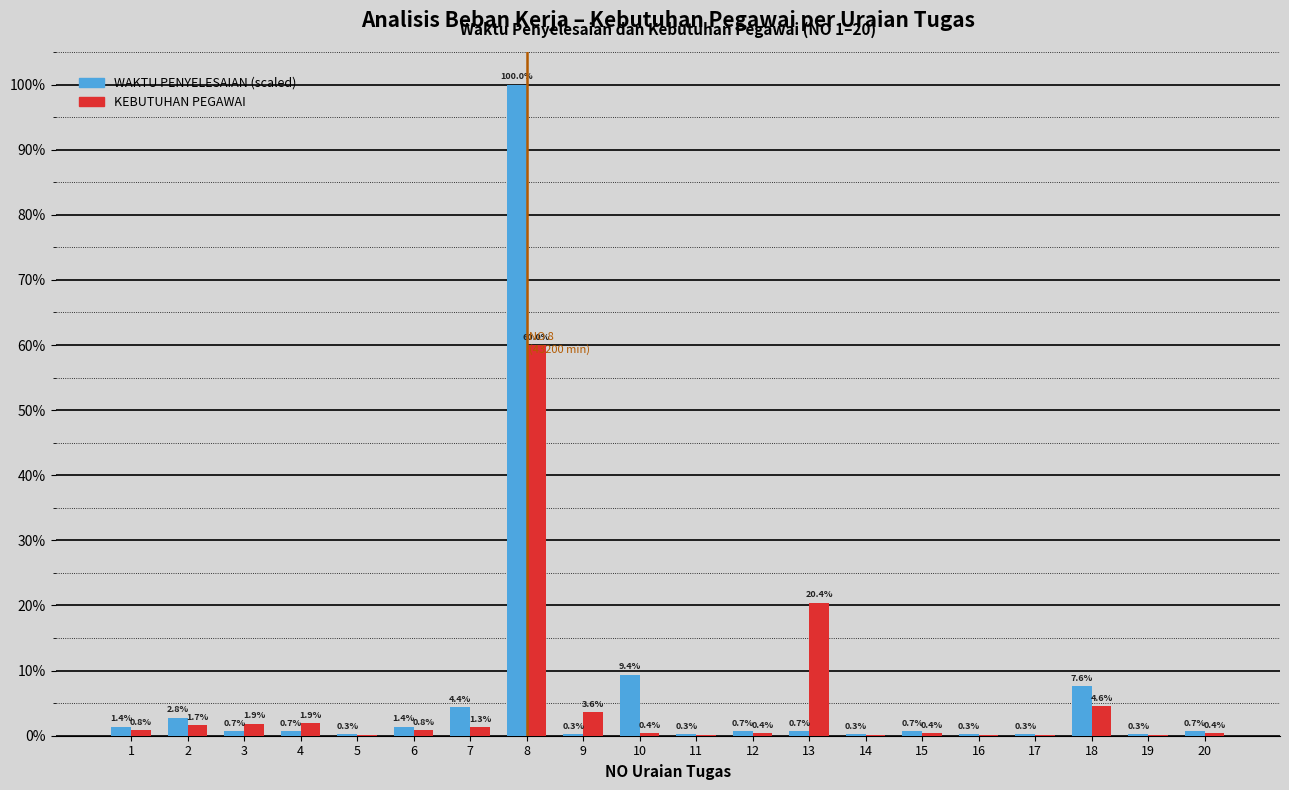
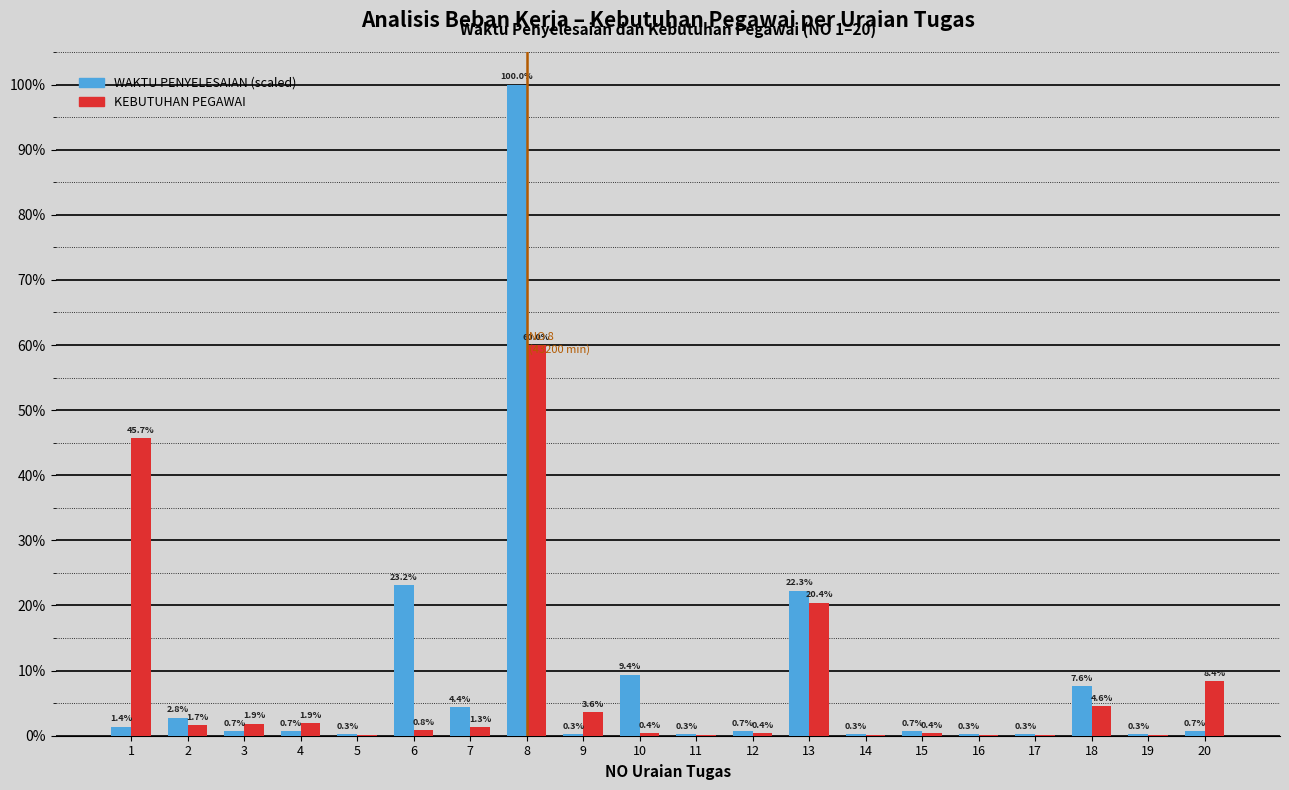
  {
    "WAKTU PENYELESAIAN (scaled)": {
      "1": "1.4%",
      "2": "2.8%",
      "3": "0.7%",
      "4": "0.7%",
      "5": "0.3%",
-     "6": "1.4%",
+     "6": "23.2%",
      "7": "4.4%",
      "8": "100.0%",
      "9": "0.3%",
      "10": "9.4%",
      "11": "0.3%",
      "12": "0.7%",
-     "13": "0.7%",
+     "13": "22.3%",
      "14": "0.3%",
      "15": "0.7%",
      "16": "0.3%",
      "17": "0.3%",
      "18": "7.6%",
      "19": "0.3%",
      "20": "0.7%"
    },
    "KEBUTUHAN PEGAWAI": {
-     "1": "0.8%",
+     "1": "45.7%",
      "2": "1.7%",
      "3": "1.9%",
      "4": "1.9%",
      "6": "0.8%",
      "7": "1.3%",
      "9": "3.6%",
      "10": "0.4%",
      "12": "0.4%",
      "13": "20.4%",
      "15": "0.4%",
      "18": "4.6%",
-     "20": "0.4%"
+     "20": "8.4%"
    }
  }
